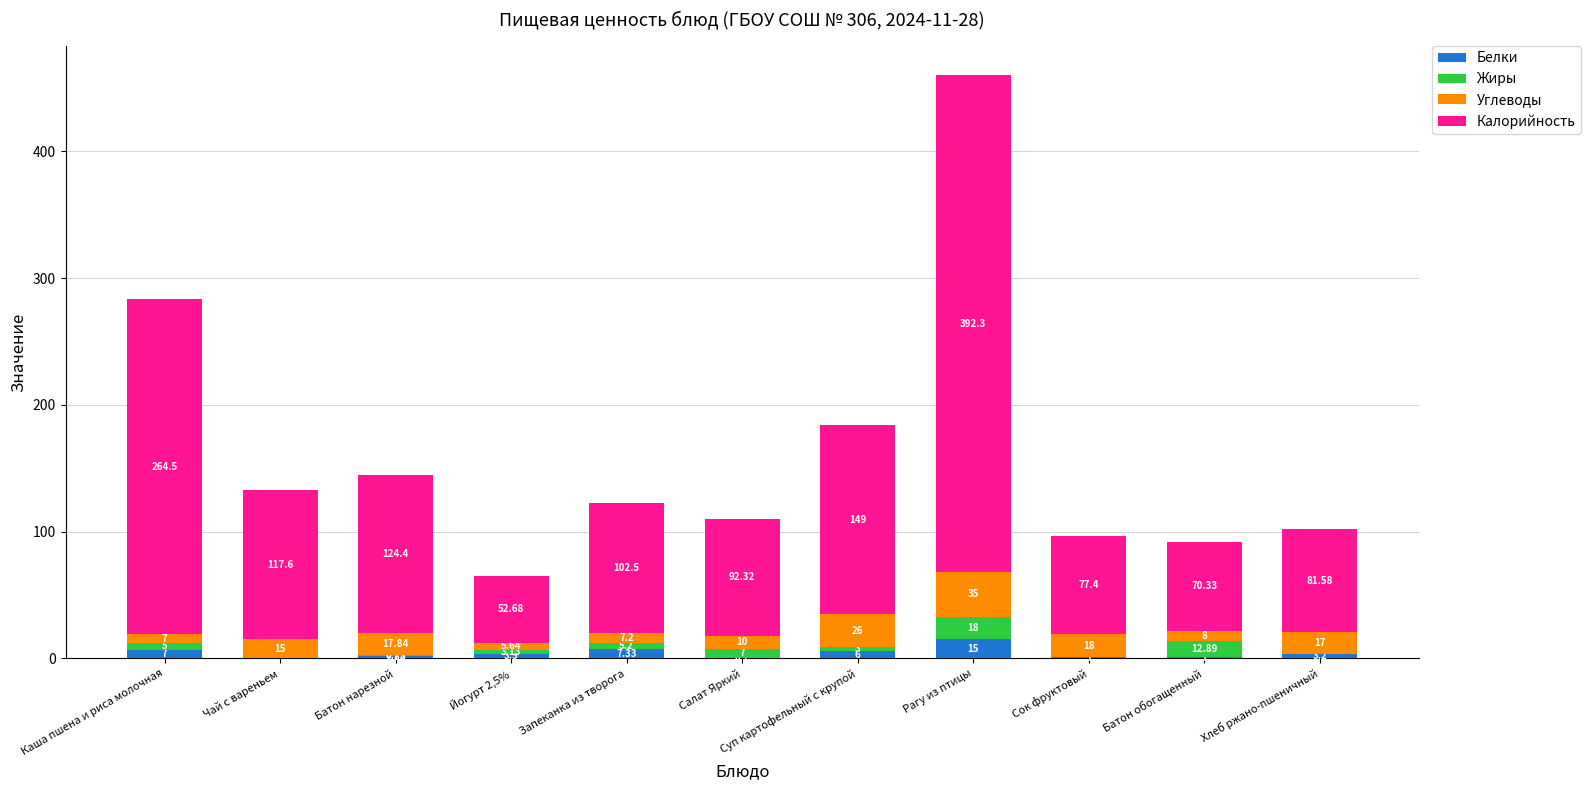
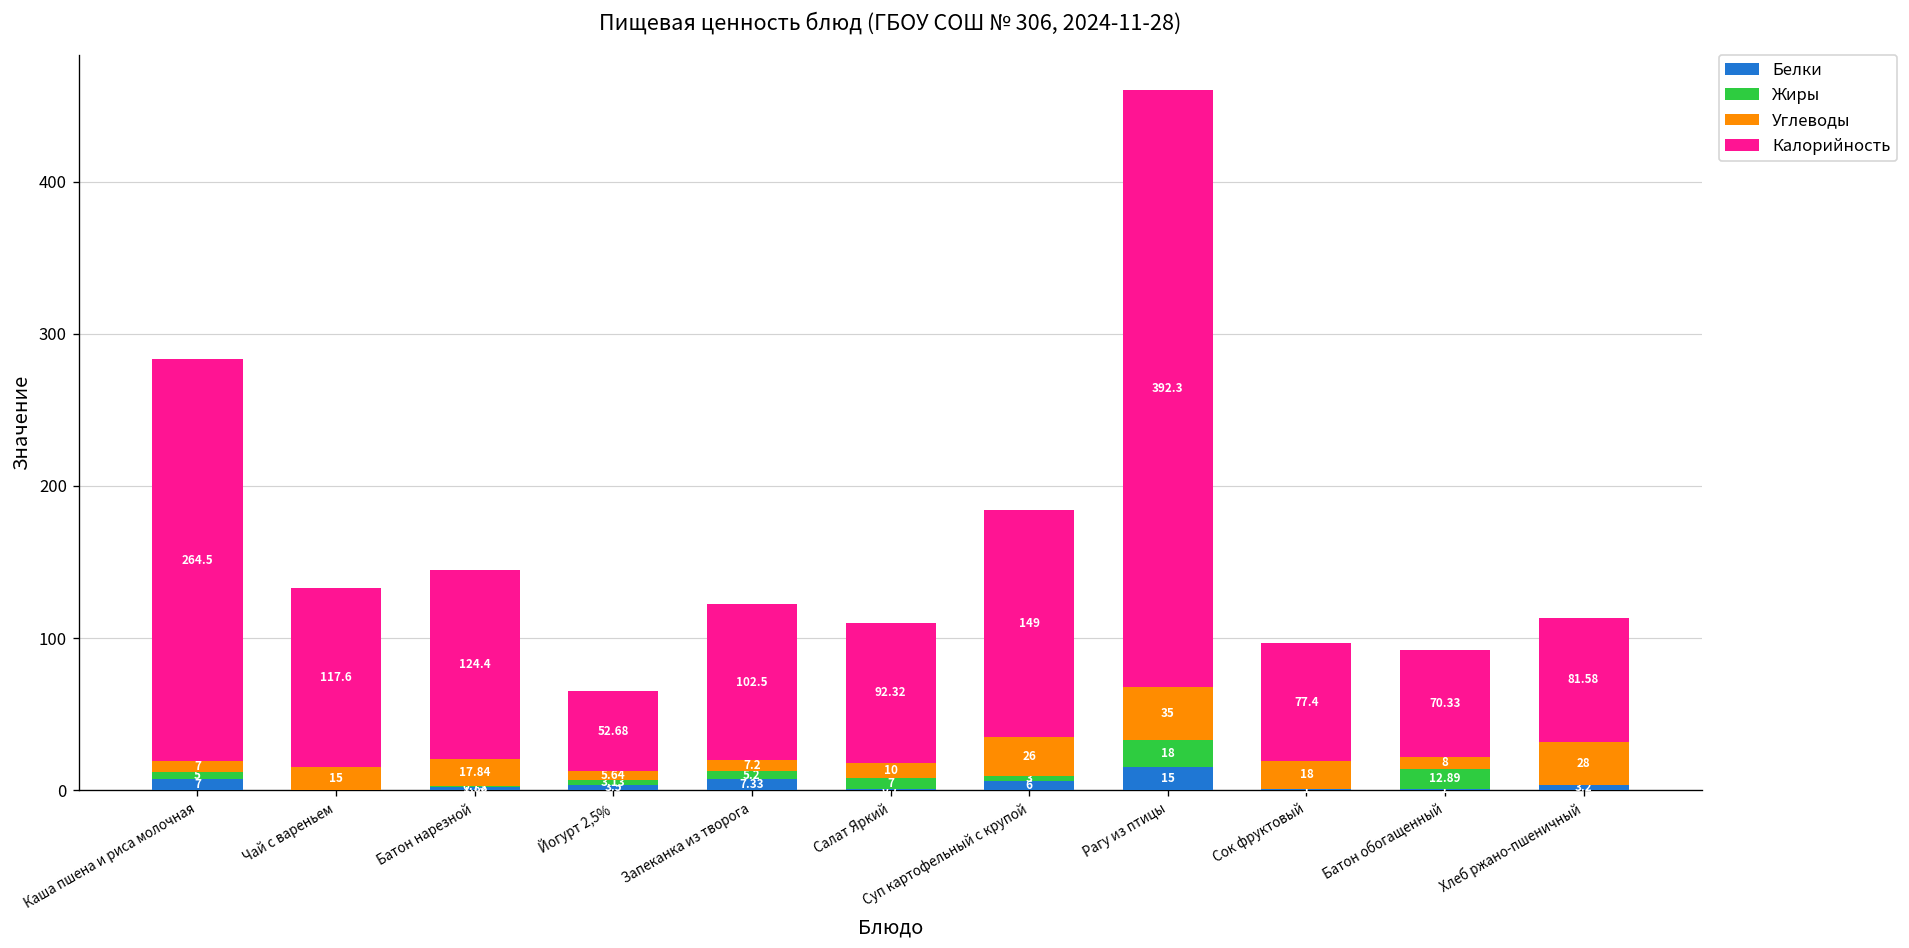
  {
    "Белки": {
      "Запеканка из творога": 7.33,
      "Рагу из птицы": 15,
      "Сок фруктовый": 1,
      "Батон обогащенный": 1,
      "Хлеб ржано-пшеничный": 3.2
    },
    "Жиры": {
      "Рагу из птицы": 18,
      "Батон обогащенный": 12.89
    },
    "Углеводы": {
      "Чай с вареньем": 15,
      "Батон нарезной": 17.84,
      "Салат Яркий": 10,
      "Суп картофельный с крупой": 26,
      "Рагу из птицы": 35,
      "Сок фруктовый": 18,
      "Батон обогащенный": 8,
-     "Хлеб ржано-пшеничный": 17
+     "Хлеб ржано-пшеничный": 28
    },
    "Калорийность": {
      "Каша пшена и риса молочная": 264.5,
      "Чай с вареньем": 117.6,
      "Батон нарезной": 124.4,
      "Йогурт 2,5%": 52.68,
      "Запеканка из творога": 102.5,
      "Салат Яркий": 92.32,
      "Суп картофельный с крупой": 149,
      "Рагу из птицы": 392.3,
      "Сок фруктовый": 77.4,
      "Батон обогащенный": 70.33,
      "Хлеб ржано-пшеничный": 81.58
    }
  }
